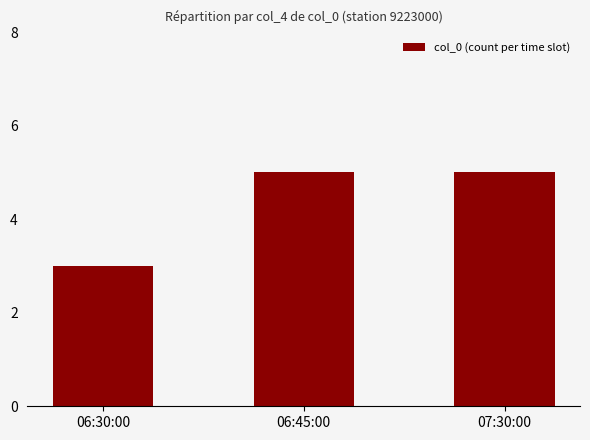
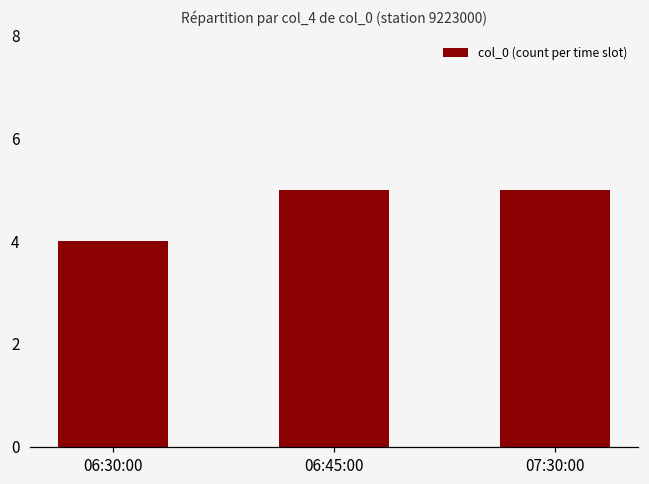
  {
-   "06:30:00": 3,
+   "06:30:00": 4,
    "06:45:00": 5,
    "07:30:00": 5
  }
